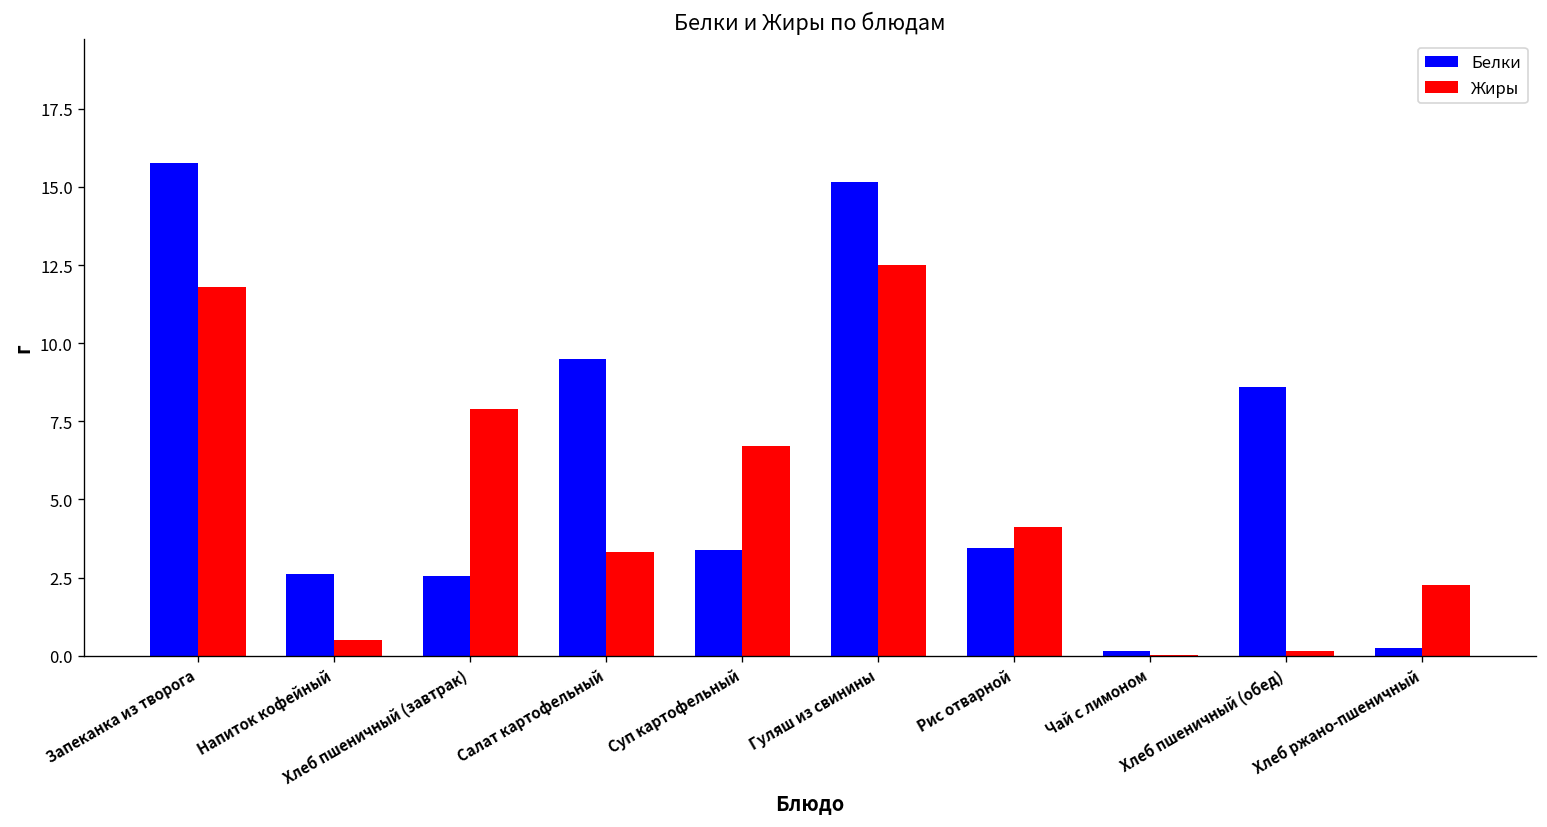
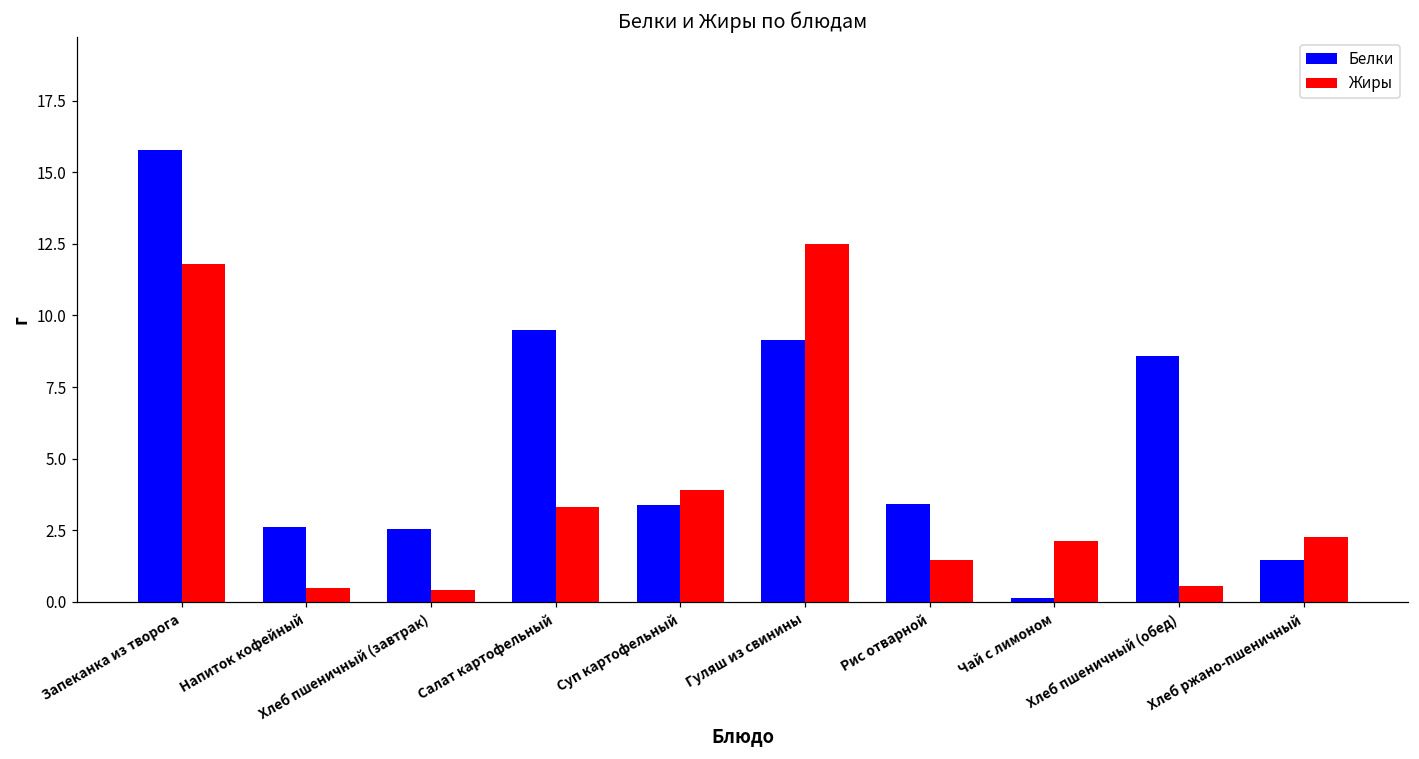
  {
    "Белки": {
      "Запеканка из творога": 15.8,
      "Напиток кофейный": 2.6,
      "Хлеб пшеничный (завтрак)": 2.6,
      "Салат картофельный": 9.5,
      "Суп картофельный": 3.4,
-     "Гуляш из свинины": 15.2,
+     "Гуляш из свинины": 9.1,
      "Рис отварной": 3.4,
      "Чай с лимоном": 0.1,
      "Хлеб пшеничный (обед)": 8.6,
-     "Хлеб ржано-пшеничный": 0.3
+     "Хлеб ржано-пшеничный": 1.5
    },
    "Жиры": {
      "Запеканка из творога": 11.8,
      "Напиток кофейный": 0.5,
-     "Хлеб пшеничный (завтрак)": 7.9,
+     "Хлеб пшеничный (завтрак)": 0.4,
      "Салат картофельный": 3.3,
-     "Суп картофельный": 6.7,
+     "Суп картофельный": 3.9,
      "Гуляш из свинины": 12.5,
-     "Рис отварной": 4.1,
-     "Чай с лимоном": 0.0,
-     "Хлеб пшеничный (обед)": 0.2,
+     "Рис отварной": 1.5,
+     "Чай с лимоном": 2.1,
+     "Хлеб пшеничный (обед)": 0.6,
      "Хлеб ржано-пшеничный": 2.3
    }
  }
